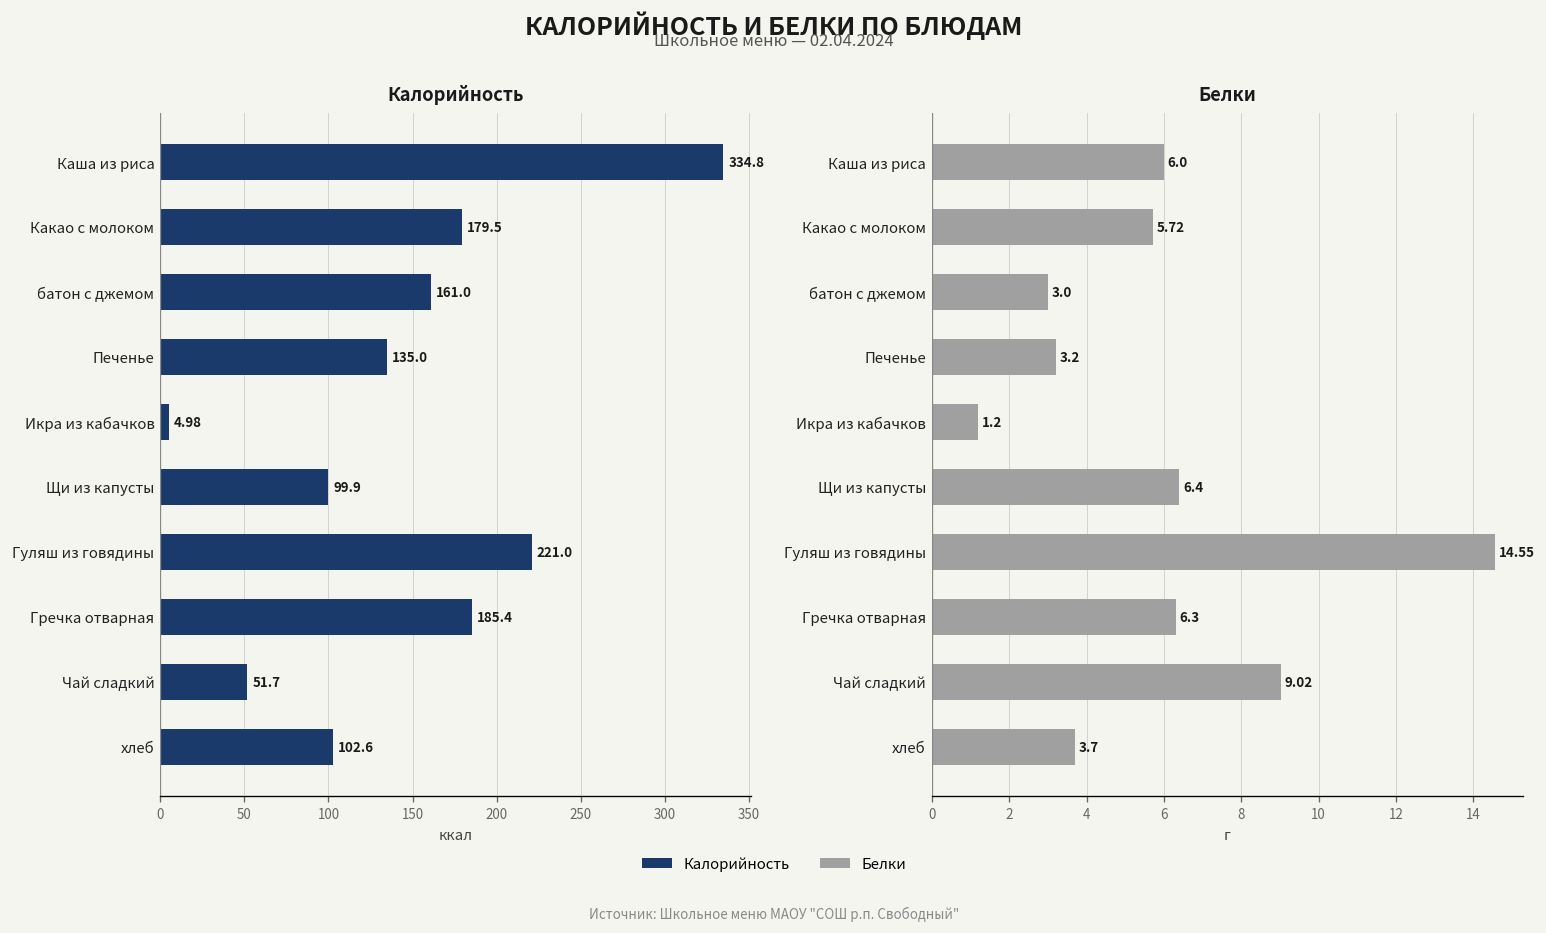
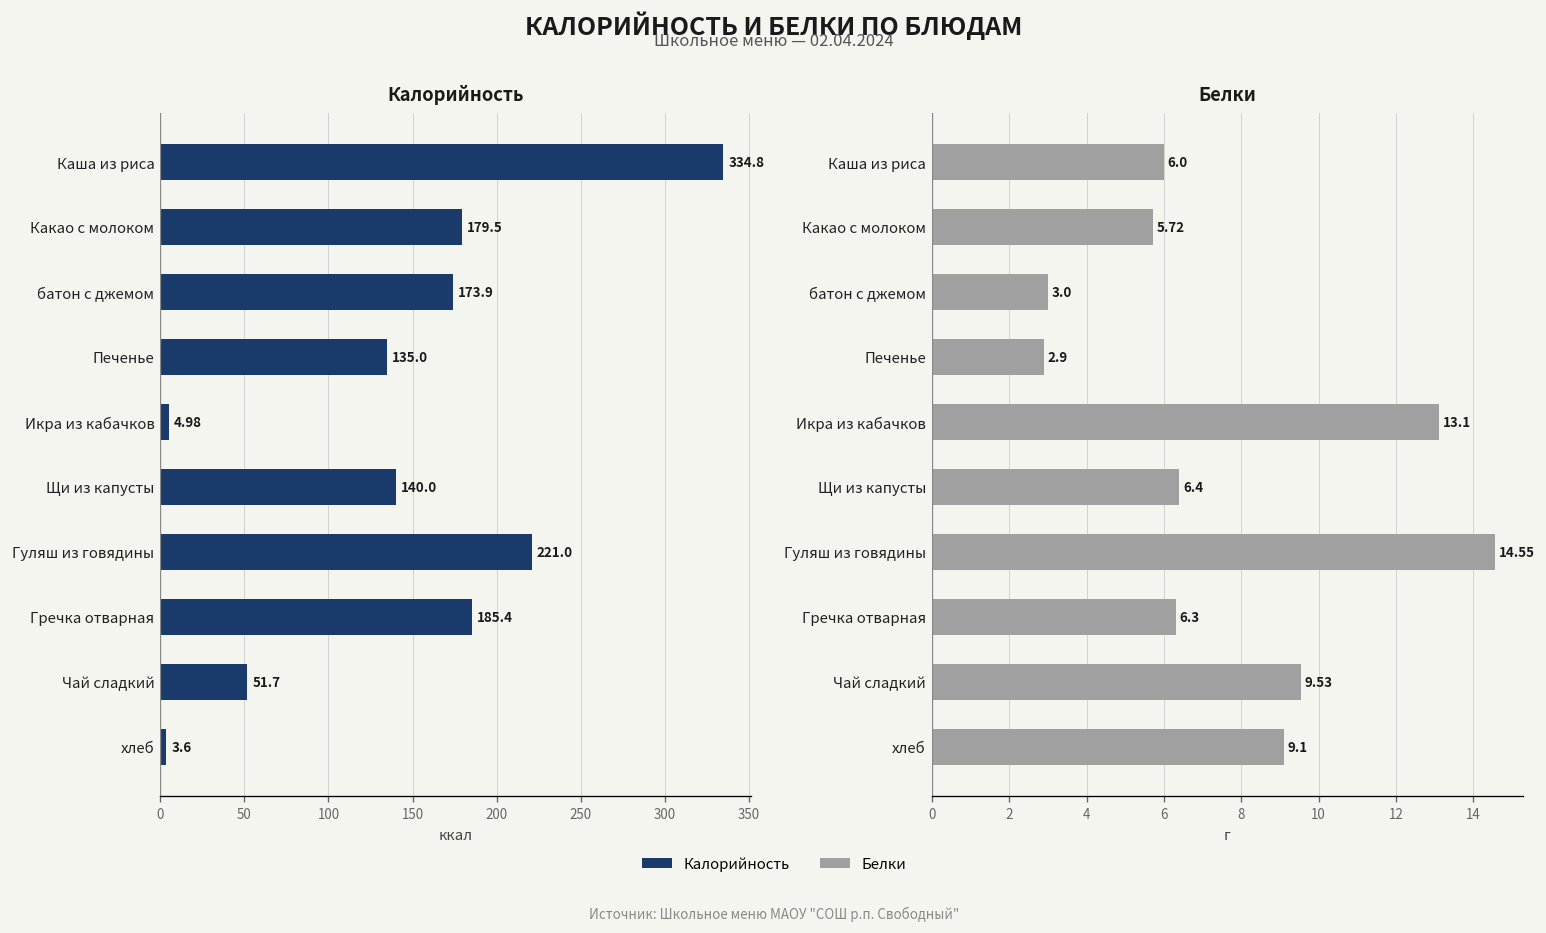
  {
    "Калорийность": {
      "Каша из риса": 334.8,
      "Какао с молоком": 179.5,
-     "батон с джемом": 161.0,
+     "батон с джемом": 173.9,
      "Печенье": 135.0,
      "Икра из кабачков": 4.98,
-     "Щи из капусты": 99.9,
+     "Щи из капусты": 140.0,
      "Гуляш из говядины": 221.0,
      "Гречка отварная": 185.4,
      "Чай сладкий": 51.7,
-     "хлеб": 102.6
+     "хлеб": 3.6
    },
    "Белки": {
      "Каша из риса": 6.0,
      "Какао с молоком": 5.72,
      "батон с джемом": 3.0,
-     "Печенье": 3.2,
-     "Икра из кабачков": 1.2,
+     "Печенье": 2.9,
+     "Икра из кабачков": 13.1,
      "Щи из капусты": 6.4,
      "Гуляш из говядины": 14.55,
      "Гречка отварная": 6.3,
-     "Чай сладкий": 9.02,
-     "хлеб": 3.7
+     "Чай сладкий": 9.53,
+     "хлеб": 9.1
    }
  }
